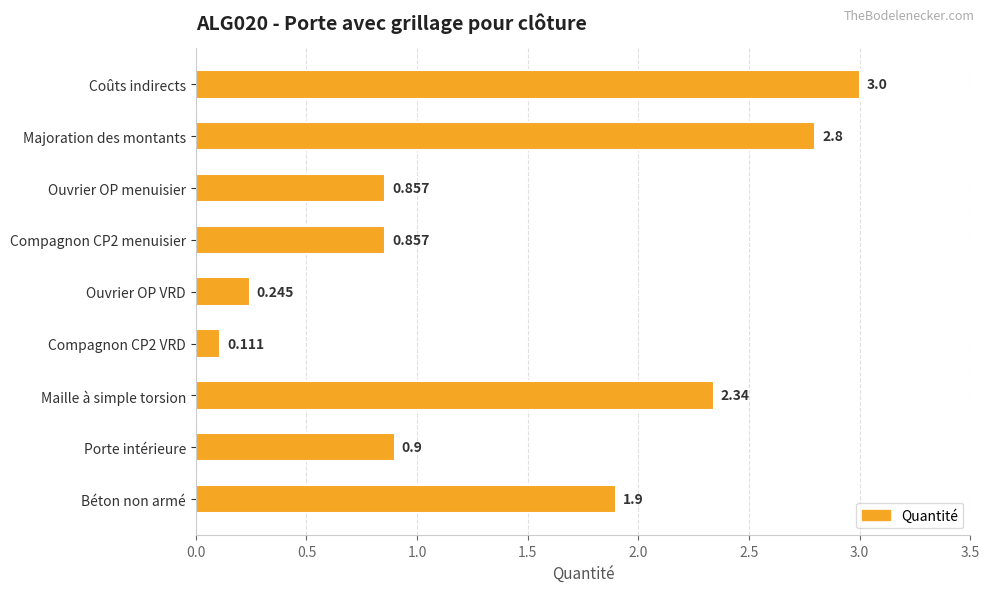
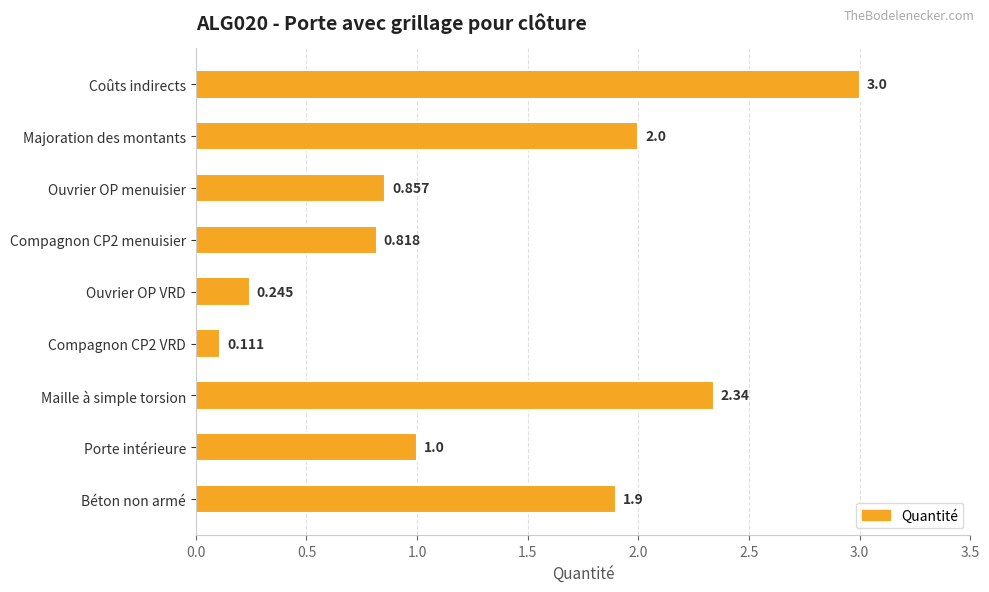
  {
    "Coûts indirects": 3.0,
-   "Majoration des montants": 2.8,
+   "Majoration des montants": 2.0,
    "Ouvrier OP menuisier": 0.857,
-   "Compagnon CP2 menuisier": 0.857,
+   "Compagnon CP2 menuisier": 0.818,
    "Ouvrier OP VRD": 0.245,
    "Compagnon CP2 VRD": 0.111,
    "Maille à simple torsion": 2.34,
-   "Porte intérieure": 0.9,
+   "Porte intérieure": 1.0,
    "Béton non armé": 1.9
  }
